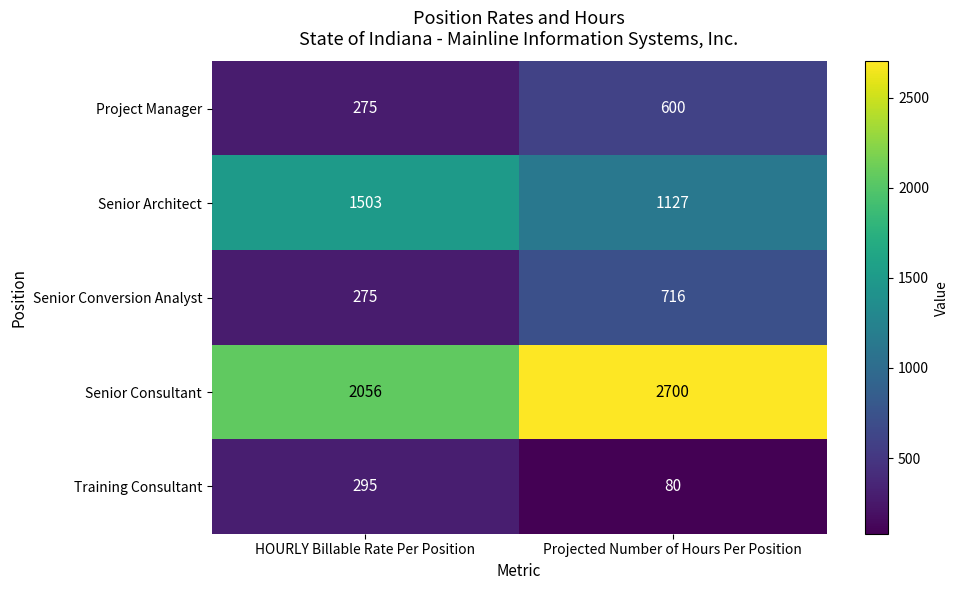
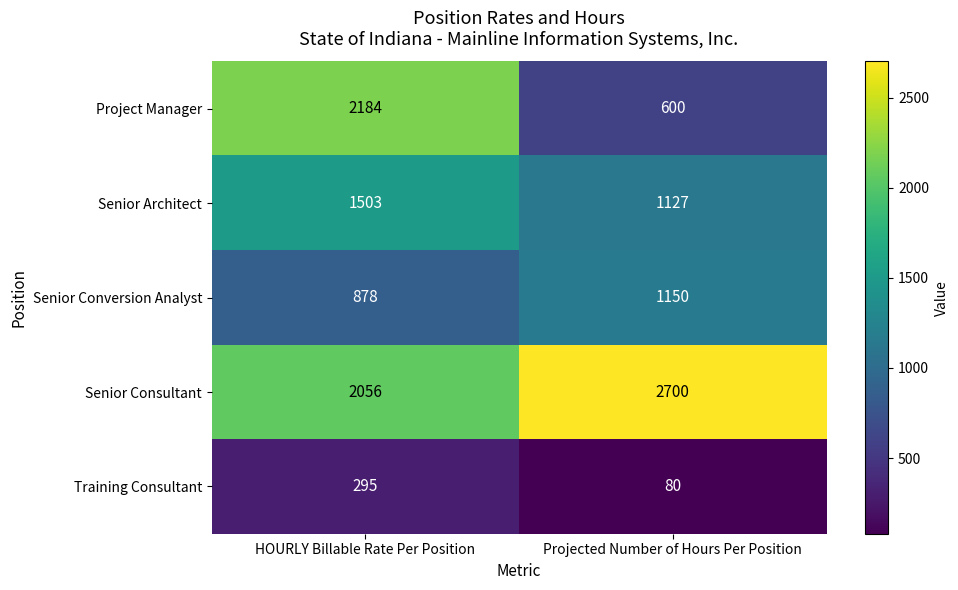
  {
    "Project Manager": {
-     "HOURLY Billable Rate Per Position": 275,
+     "HOURLY Billable Rate Per Position": 2184,
      "Projected Number of Hours Per Position": 600
    },
    "Senior Architect": {
      "HOURLY Billable Rate Per Position": 1503,
      "Projected Number of Hours Per Position": 1127
    },
    "Senior Conversion Analyst": {
-     "HOURLY Billable Rate Per Position": 275,
-     "Projected Number of Hours Per Position": 716
+     "HOURLY Billable Rate Per Position": 878,
+     "Projected Number of Hours Per Position": 1150
    },
    "Senior Consultant": {
      "HOURLY Billable Rate Per Position": 2056,
      "Projected Number of Hours Per Position": 2700
    },
    "Training Consultant": {
      "HOURLY Billable Rate Per Position": 295,
      "Projected Number of Hours Per Position": 80
    }
  }
